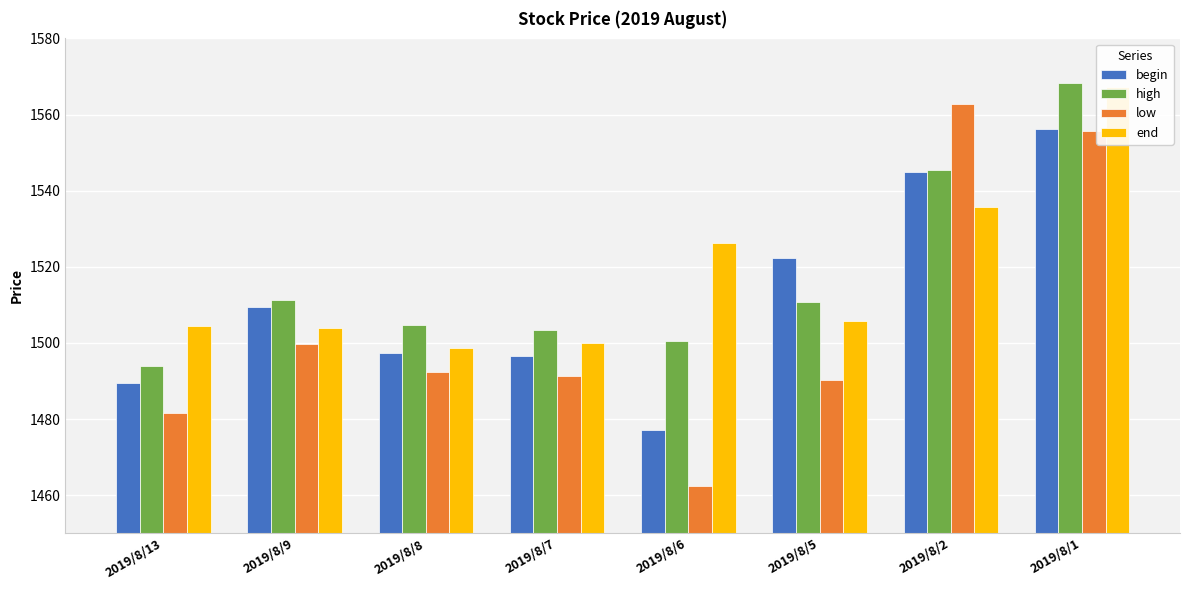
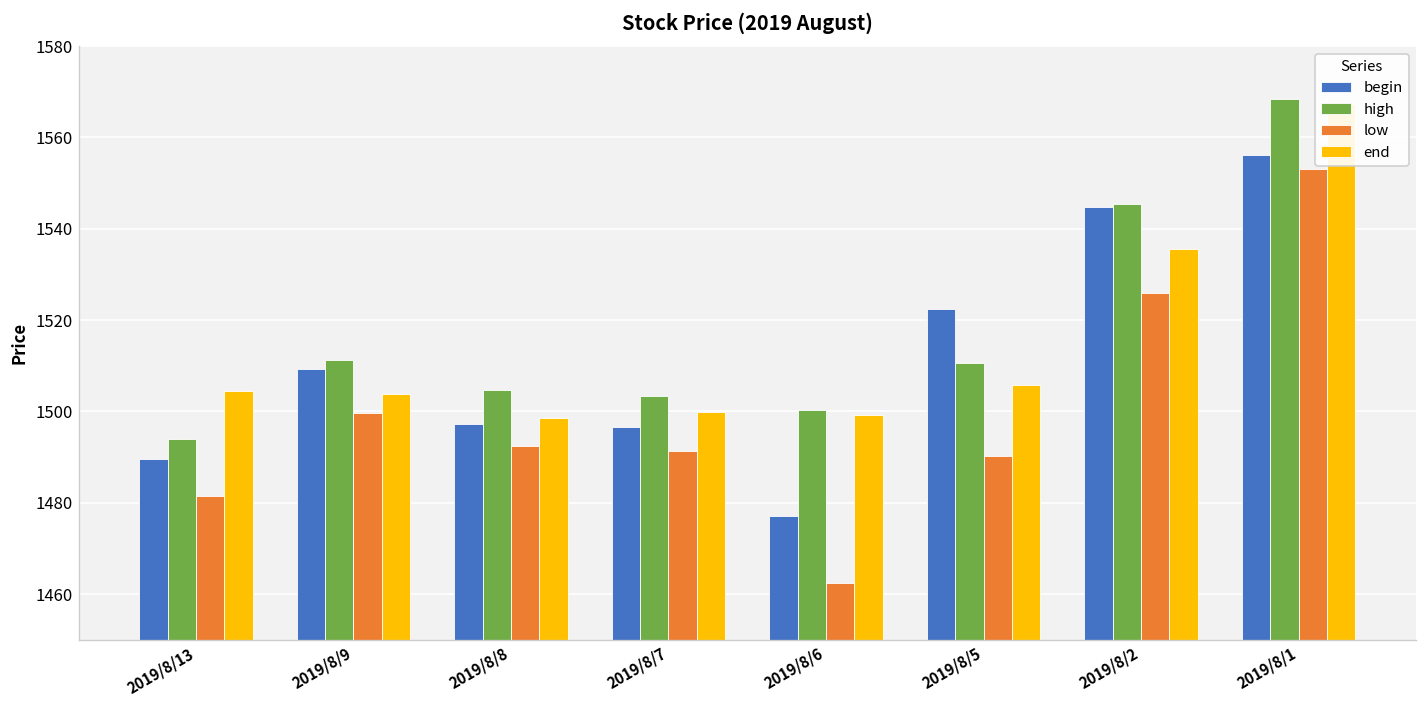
  {
    "begin": {
      "2019/8/13": 1490,
      "2019/8/9": 1509,
      "2019/8/8": 1497,
      "2019/8/7": 1497,
      "2019/8/6": 1477,
      "2019/8/5": 1522,
      "2019/8/2": 1545,
      "2019/8/1": 1556
    },
    "high": {
      "2019/8/13": 1494,
      "2019/8/9": 1511,
      "2019/8/8": 1505,
      "2019/8/7": 1503,
      "2019/8/6": 1500,
      "2019/8/5": 1511,
      "2019/8/2": 1545,
      "2019/8/1": 1568
    },
    "low": {
      "2019/8/13": 1482,
      "2019/8/9": 1500,
      "2019/8/8": 1492,
      "2019/8/7": 1491,
      "2019/8/6": 1462,
      "2019/8/5": 1490,
-     "2019/8/2": 1563,
-     "2019/8/1": 1556
+     "2019/8/2": 1526,
+     "2019/8/1": 1553
    },
    "end": {
      "2019/8/13": 1505,
      "2019/8/9": 1504,
      "2019/8/8": 1499,
      "2019/8/7": 1500,
-     "2019/8/6": 1526,
+     "2019/8/6": 1499,
      "2019/8/5": 1506,
      "2019/8/2": 1536
    }
  }
